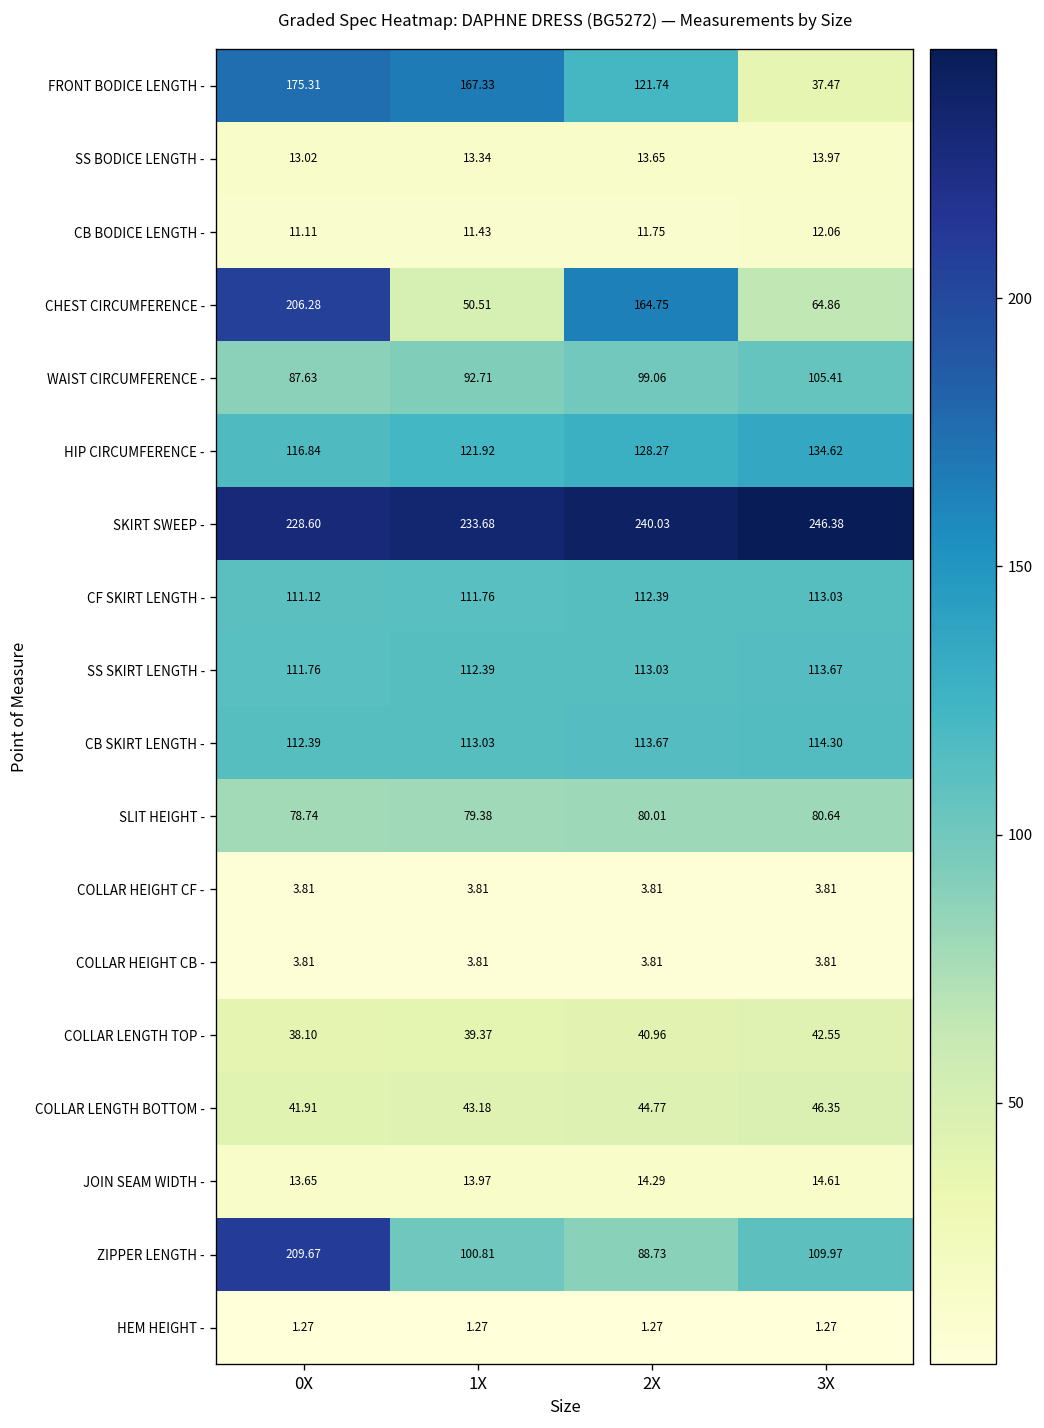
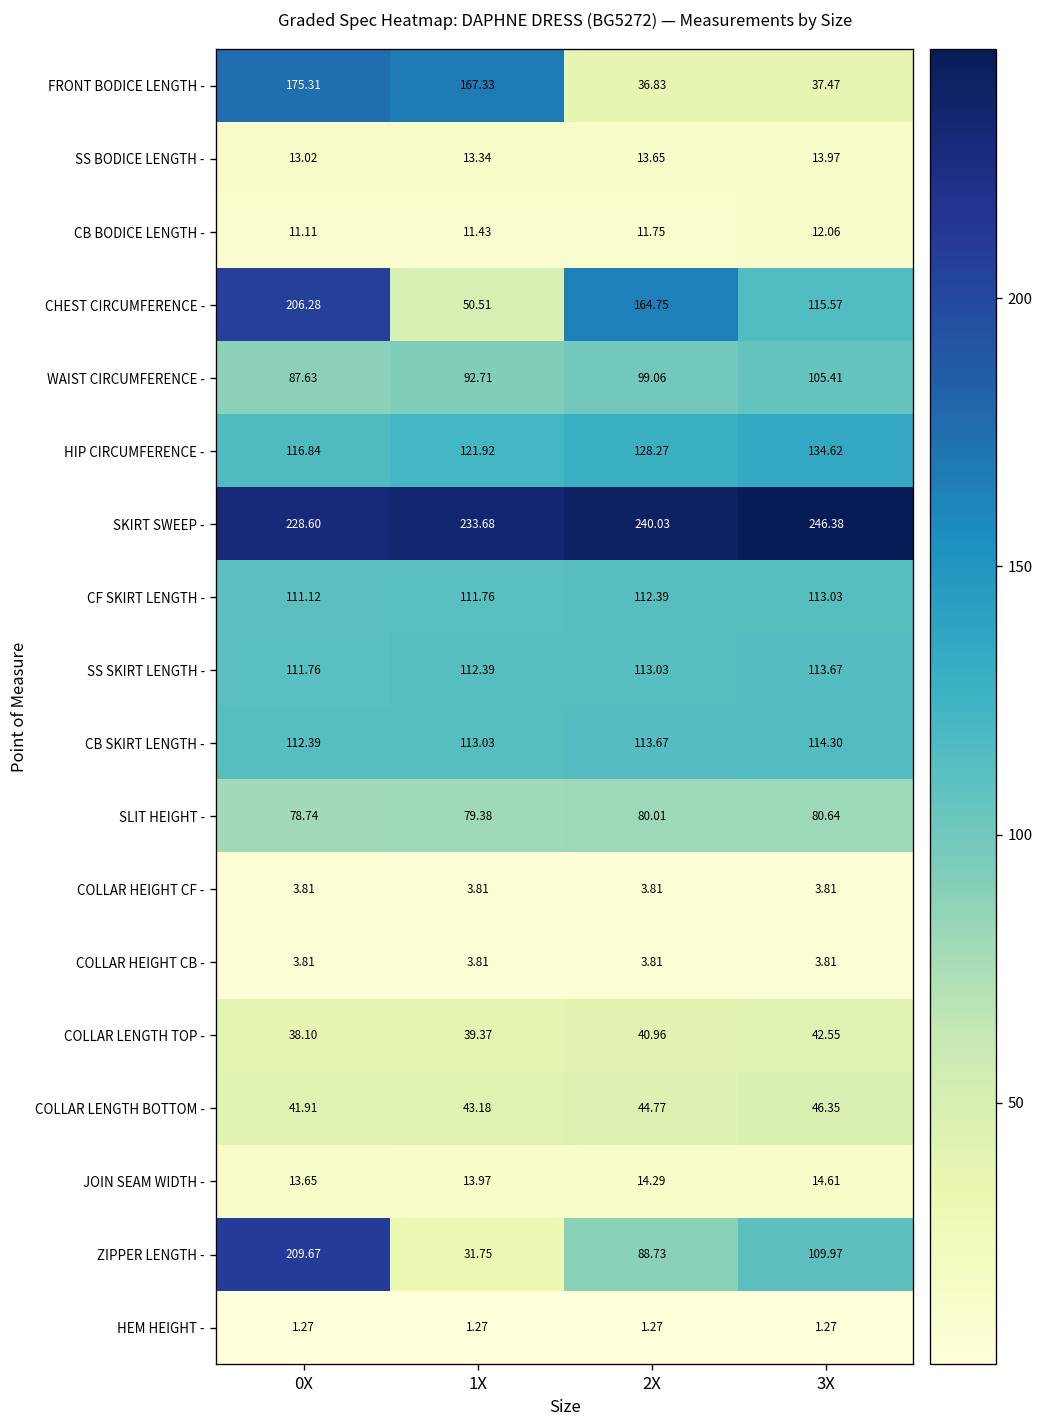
  {
    "FRONT BODICE LENGTH -": {
      "0X": 175.31,
      "1X": 167.33,
-     "2X": 121.74,
+     "2X": 36.83,
      "3X": 37.47
    },
    "SS BODICE LENGTH -": {
      "0X": 13.02,
      "1X": 13.34,
      "2X": 13.65,
      "3X": 13.97
    },
    "CB BODICE LENGTH -": {
      "0X": 11.11,
      "1X": 11.43,
      "2X": 11.75,
      "3X": 12.06
    },
    "CHEST CIRCUMFERENCE -": {
      "0X": 206.28,
      "1X": 50.51,
      "2X": 164.75,
-     "3X": 64.86
+     "3X": 115.57
    },
    "WAIST CIRCUMFERENCE -": {
      "0X": 87.63,
      "1X": 92.71,
      "2X": 99.06,
      "3X": 105.41
    },
    "HIP CIRCUMFERENCE -": {
      "0X": 116.84,
      "1X": 121.92,
      "2X": 128.27,
      "3X": 134.62
    },
    "SKIRT SWEEP -": {
      "0X": 228.60,
      "1X": 233.68,
      "2X": 240.03,
      "3X": 246.38
    },
    "CF SKIRT LENGTH -": {
      "0X": 111.12,
      "1X": 111.76,
      "2X": 112.39,
      "3X": 113.03
    },
    "SS SKIRT LENGTH -": {
      "0X": 111.76,
      "1X": 112.39,
      "2X": 113.03,
      "3X": 113.67
    },
    "CB SKIRT LENGTH -": {
      "0X": 112.39,
      "1X": 113.03,
      "2X": 113.67,
      "3X": 114.30
    },
    "SLIT HEIGHT -": {
      "0X": 78.74,
      "1X": 79.38,
      "2X": 80.01,
      "3X": 80.64
    },
    "COLLAR HEIGHT CF -": {
      "0X": 3.81,
      "1X": 3.81,
      "2X": 3.81,
      "3X": 3.81
    },
    "COLLAR HEIGHT CB -": {
      "0X": 3.81,
      "1X": 3.81,
      "2X": 3.81,
      "3X": 3.81
    },
    "COLLAR LENGTH TOP -": {
      "0X": 38.10,
      "1X": 39.37,
      "2X": 40.96,
      "3X": 42.55
    },
    "COLLAR LENGTH BOTTOM -": {
      "0X": 41.91,
      "1X": 43.18,
      "2X": 44.77,
      "3X": 46.35
    },
    "JOIN SEAM WIDTH -": {
      "0X": 13.65,
      "1X": 13.97,
      "2X": 14.29,
      "3X": 14.61
    },
    "ZIPPER LENGTH -": {
      "0X": 209.67,
-     "1X": 100.81,
+     "1X": 31.75,
      "2X": 88.73,
      "3X": 109.97
    },
    "HEM HEIGHT -": {
      "0X": 1.27,
      "1X": 1.27,
      "2X": 1.27,
      "3X": 1.27
    }
  }
